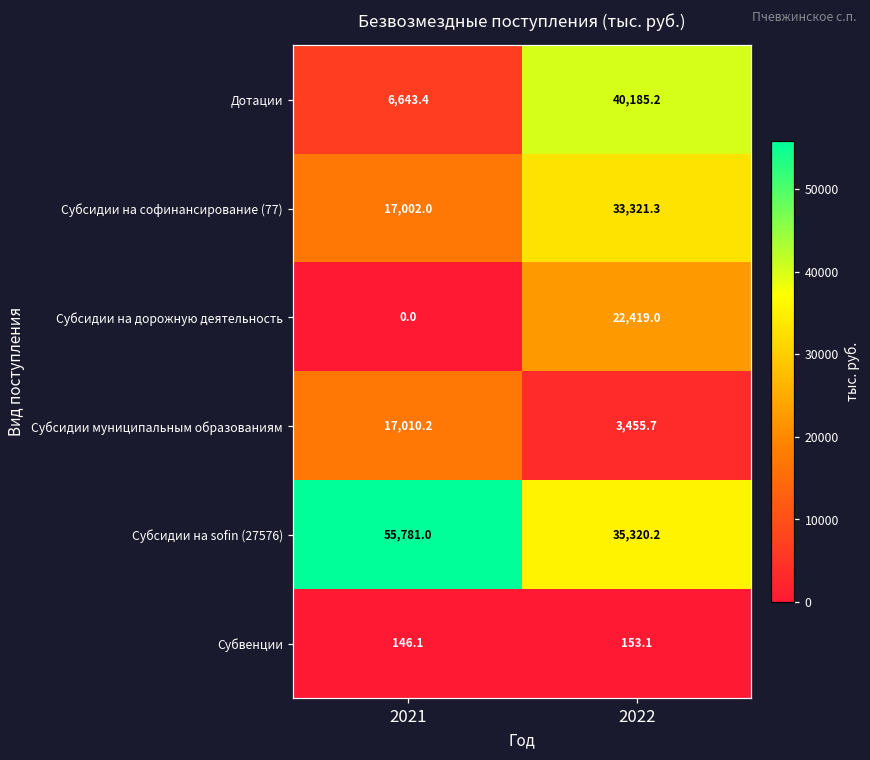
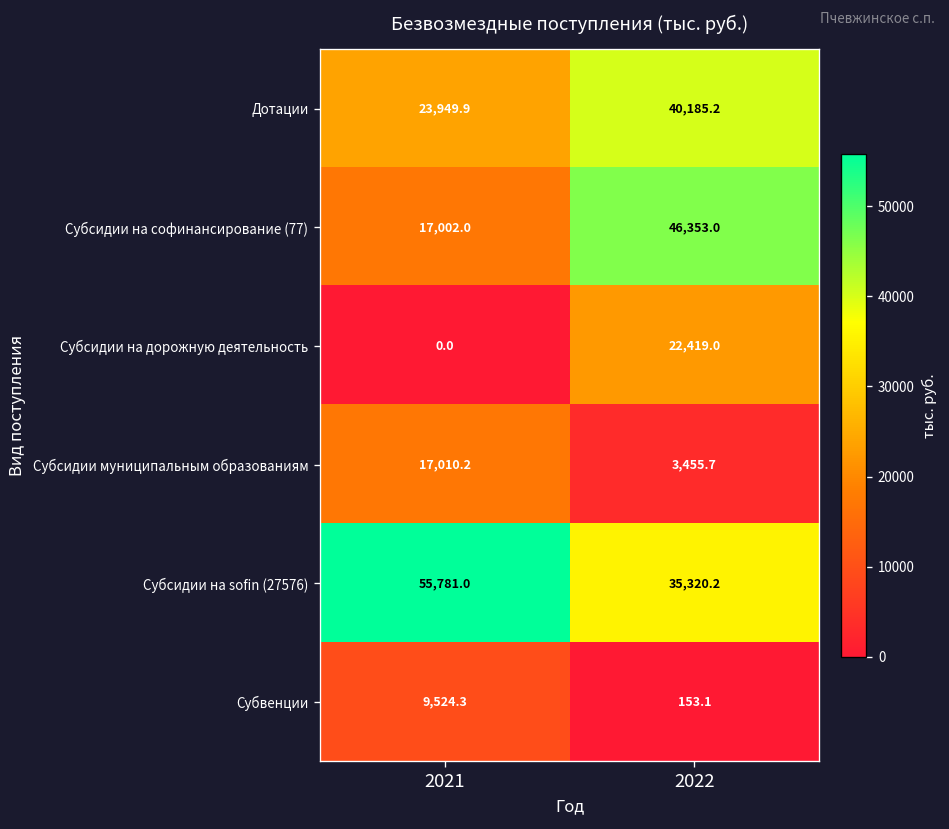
  {
    "Дотации": {
-     "2021": "6,643.4",
+     "2021": "23,949.9",
      "2022": "40,185.2"
    },
    "Субсидии на софинансирование (77)": {
      "2021": "17,002.0",
-     "2022": "33,321.3"
+     "2022": "46,353.0"
    },
    "Субсидии на дорожную деятельность": {
      "2021": "0.0",
      "2022": "22,419.0"
    },
    "Субсидии муниципальным образованиям": {
      "2021": "17,010.2",
      "2022": "3,455.7"
    },
    "Субсидии на sofin (27576)": {
      "2021": "55,781.0",
      "2022": "35,320.2"
    },
    "Субвенции": {
-     "2021": "146.1",
+     "2021": "9,524.3",
      "2022": "153.1"
    }
  }
